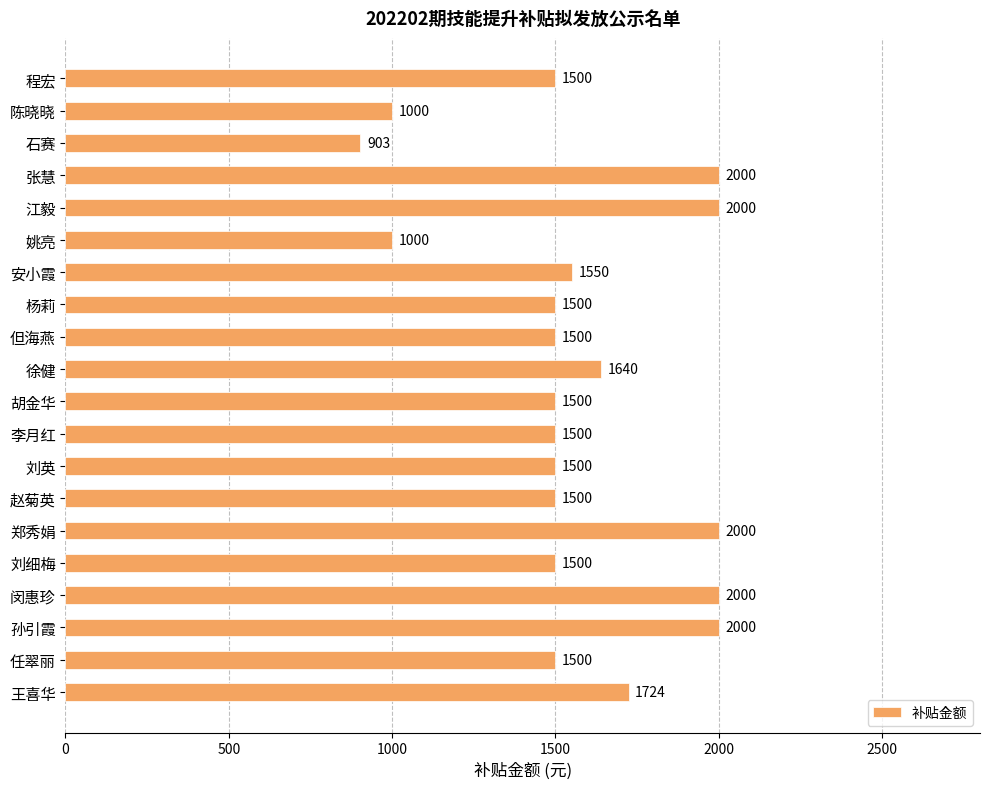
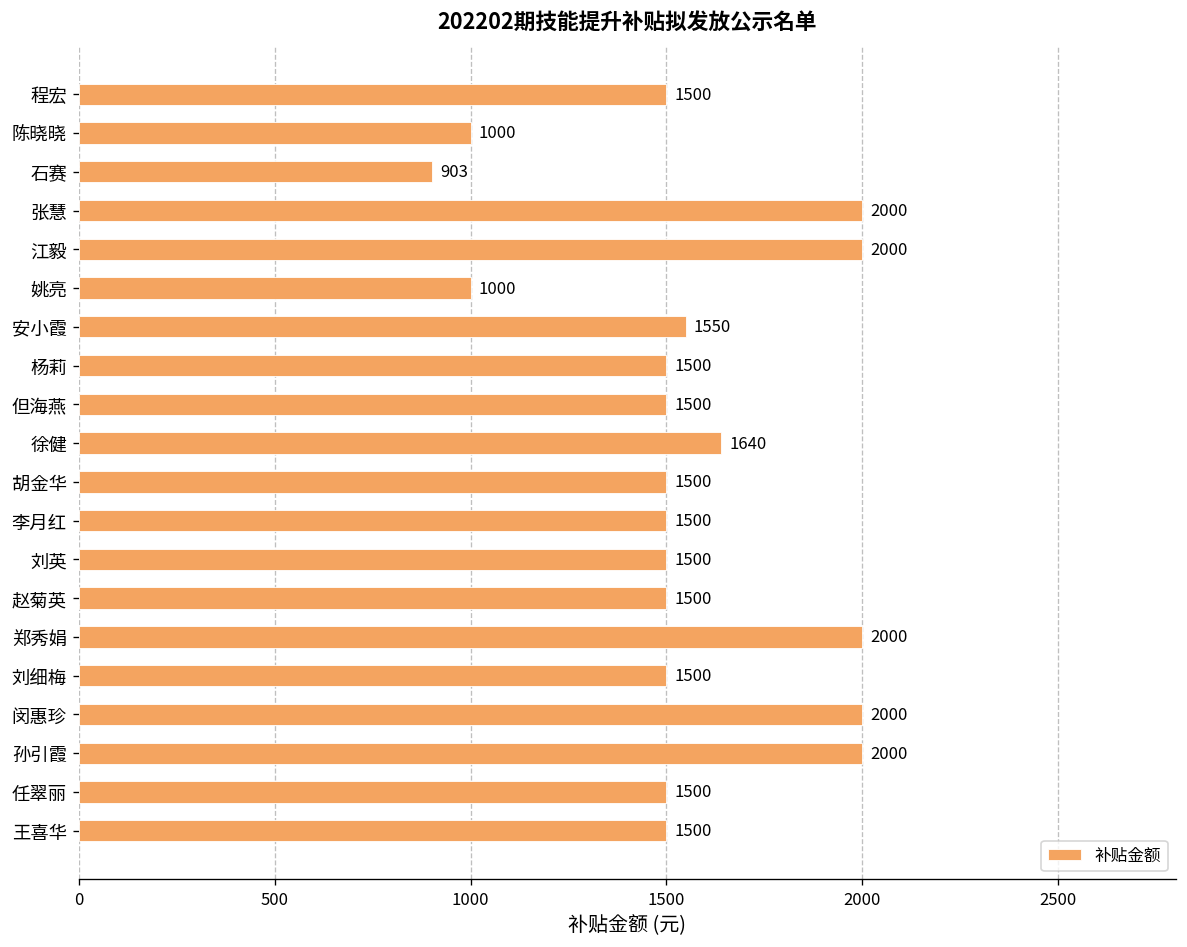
  {
    "程宏": 1500,
    "陈晓晓": 1000,
    "石赛": 903,
    "张慧": 2000,
    "江毅": 2000,
    "姚亮": 1000,
    "安小霞": 1550,
    "杨莉": 1500,
    "但海燕": 1500,
    "徐健": 1640,
    "胡金华": 1500,
    "李月红": 1500,
    "刘英": 1500,
    "赵菊英": 1500,
    "郑秀娟": 2000,
    "刘细梅": 1500,
    "闵惠珍": 2000,
    "孙引霞": 2000,
    "任翠丽": 1500,
-   "王喜华": 1724
+   "王喜华": 1500
  }
